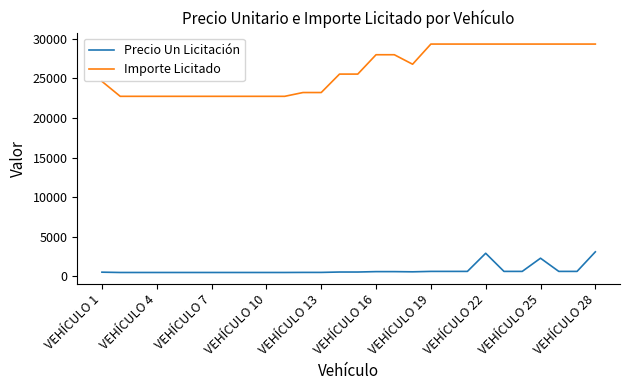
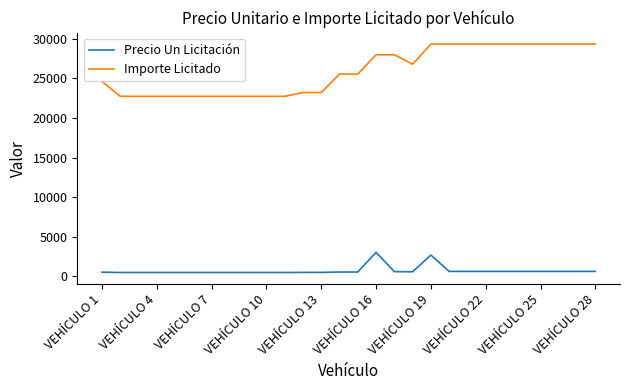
  {
    "Precio Un Licitación": {
      "VEHÍCULO 1": 1000,
      "VEHÍCULO 4": 0,
      "VEHÍCULO 7": 0,
      "VEHÍCULO 10": 0,
      "VEHÍCULO 13": 0,
-     "VEHÍCULO 16": 1000,
-     "VEHÍCULO 19": 1000,
-     "VEHÍCULO 22": 3000,
-     "VEHÍCULO 25": 2000,
-     "VEHÍCULO 28": 3000
+     "VEHÍCULO 16": 3000,
+     "VEHÍCULO 19": 3000,
+     "VEHÍCULO 22": 1000,
+     "VEHÍCULO 25": 1000,
+     "VEHÍCULO 28": 1000
    },
    "Importe Licitado": {
      "VEHÍCULO 1": 25000,
      "VEHÍCULO 4": 23000,
      "VEHÍCULO 7": 23000,
      "VEHÍCULO 10": 23000,
      "VEHÍCULO 13": 23000,
      "VEHÍCULO 16": 28000,
      "VEHÍCULO 19": 29000,
      "VEHÍCULO 22": 29000,
      "VEHÍCULO 25": 29000,
      "VEHÍCULO 28": 29000
    }
  }
